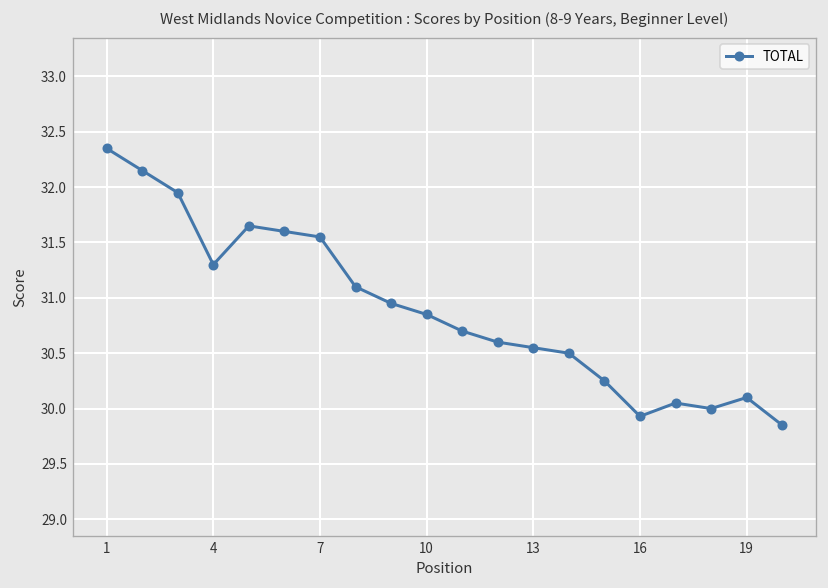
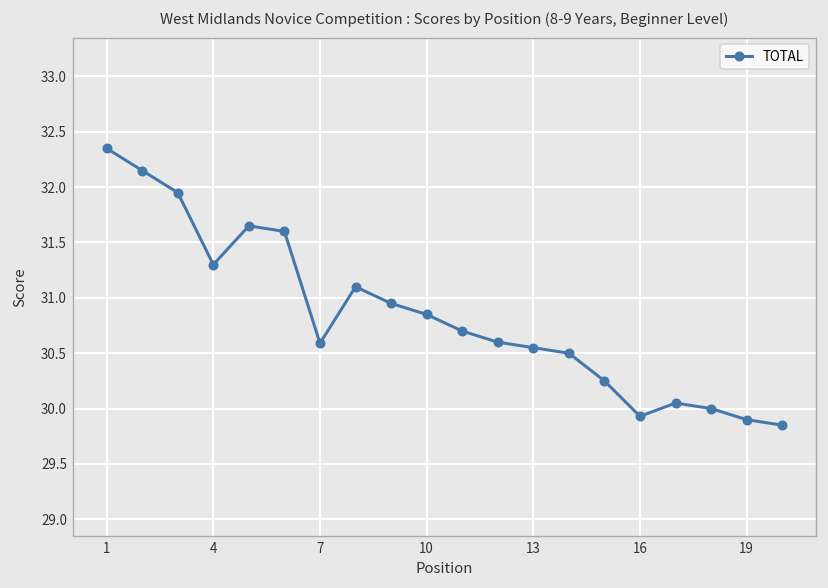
  {
    "1": 32.4,
    "4": 31.3,
-   "7": 31.6,
+   "7": 30.6,
    "10": 30.9,
    "13": 30.6,
    "16": 29.9,
-   "19": 30.1
+   "19": 29.9
  }
